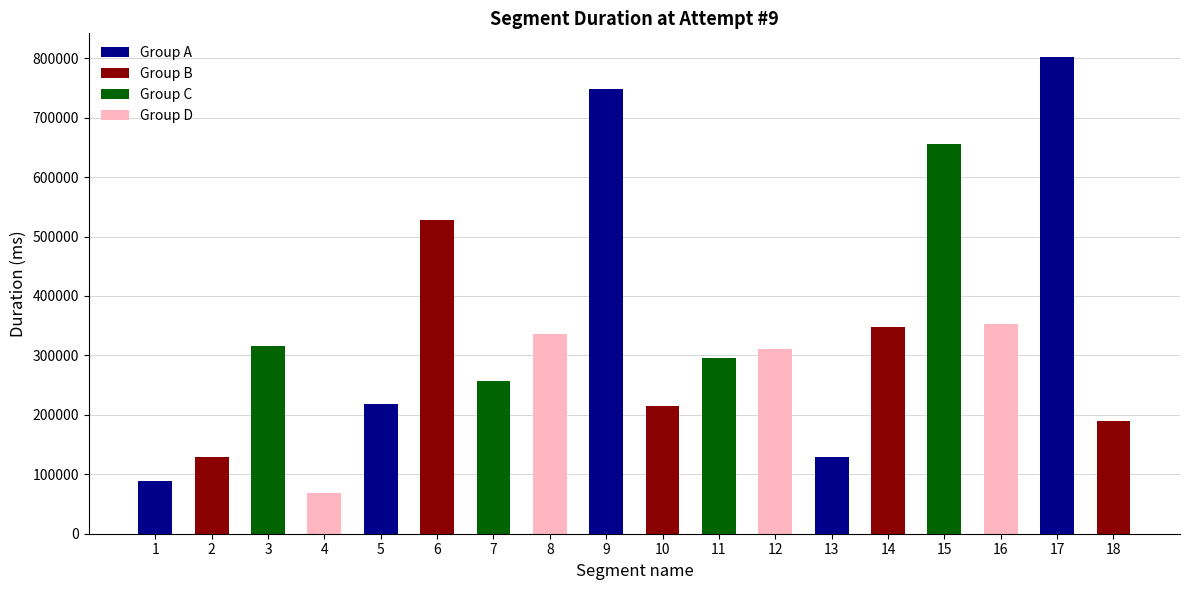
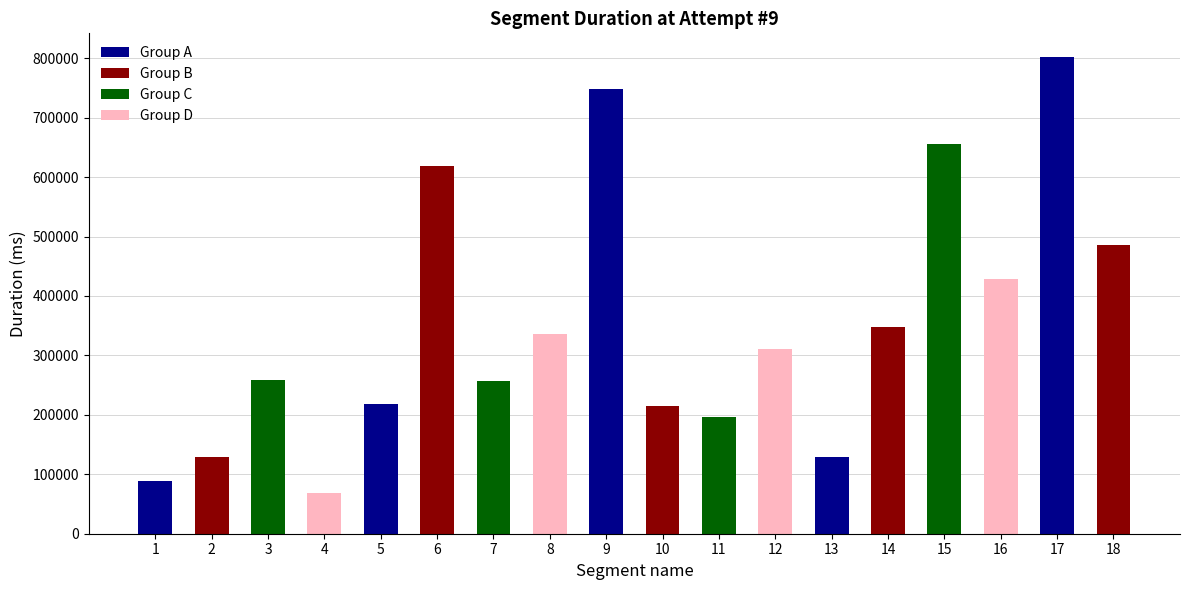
  {
    "1": 90000,
    "2": 130000,
-   "3": 320000,
+   "3": 260000,
    "4": 70000,
    "5": 220000,
-   "6": 530000,
+   "6": 620000,
    "7": 260000,
    "8": 340000,
    "9": 750000,
    "10": 210000,
-   "11": 290000,
+   "11": 200000,
    "12": 310000,
    "13": 130000,
    "14": 350000,
    "15": 660000,
-   "16": 350000,
+   "16": 430000,
    "17": 800000,
-   "18": 190000
+   "18": 490000
  }
